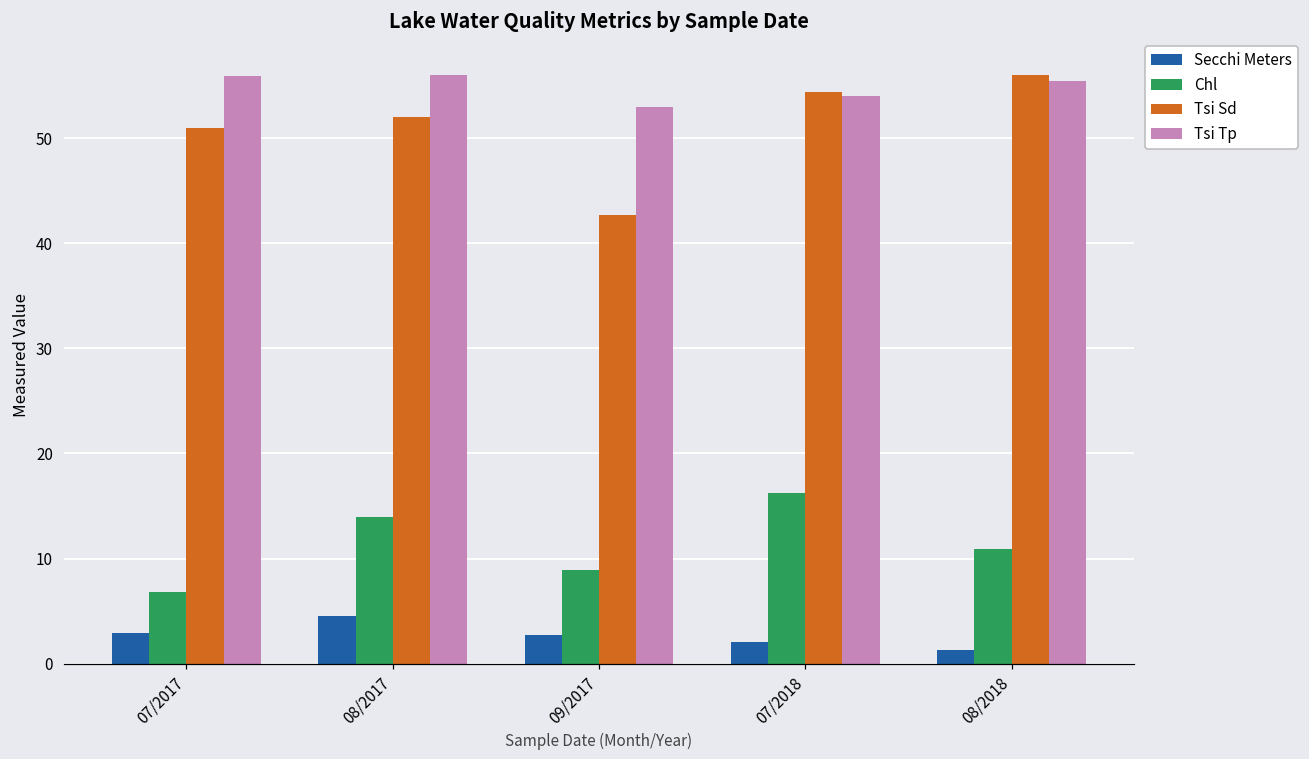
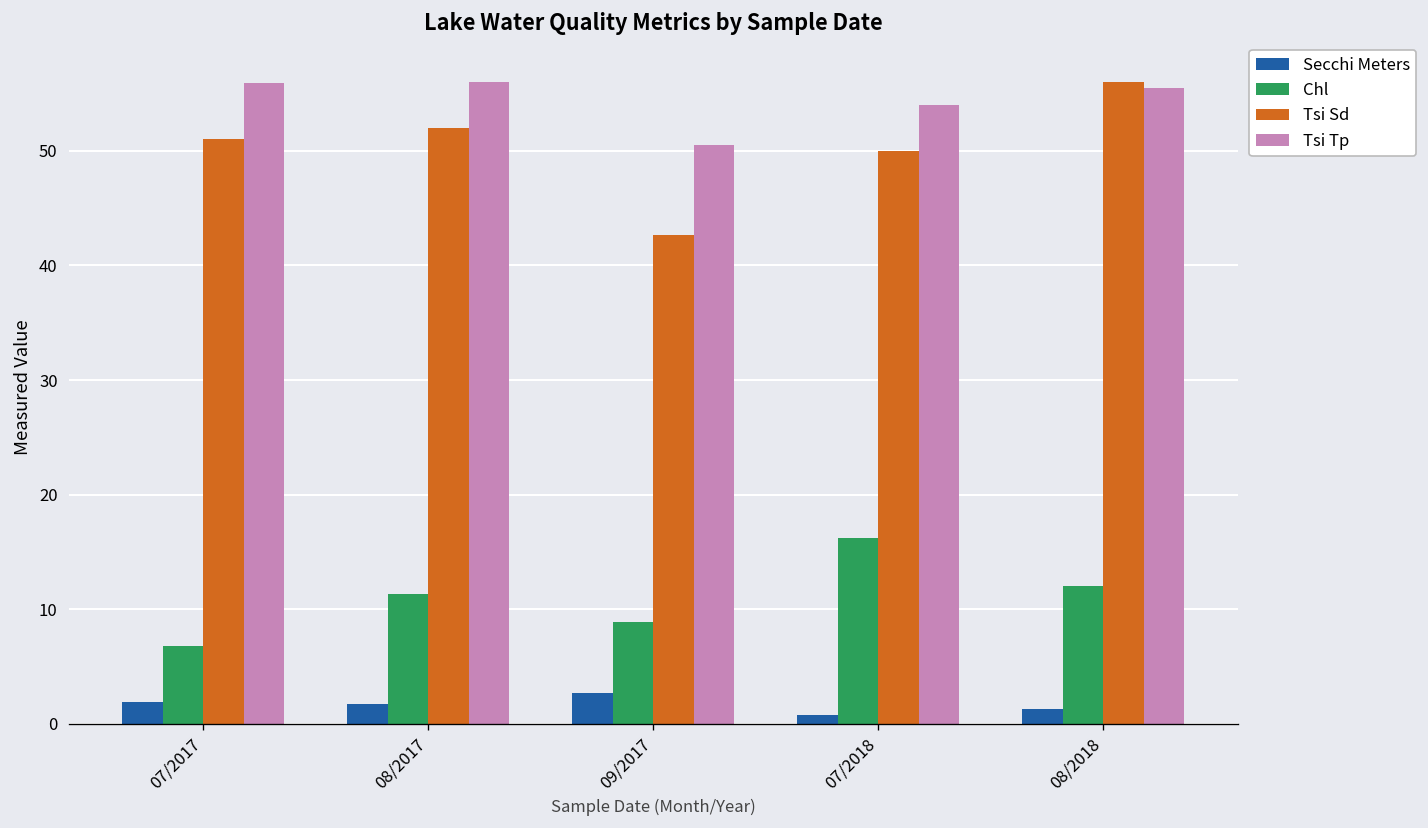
  {
    "Secchi Meters": {
-     "07/2017": 3,
-     "08/2017": 5,
+     "07/2017": 2,
+     "08/2017": 2,
      "09/2017": 3,
-     "07/2018": 2,
+     "07/2018": 1,
      "08/2018": 1
    },
    "Chl": {
      "07/2017": 7,
-     "08/2017": 14,
+     "08/2017": 11,
      "09/2017": 9,
      "07/2018": 16,
-     "08/2018": 11
+     "08/2018": 12
    },
    "Tsi Sd": {
      "07/2017": 51,
      "08/2017": 52,
      "09/2017": 43,
-     "07/2018": 54,
+     "07/2018": 50,
      "08/2018": 56
    },
    "Tsi Tp": {
      "07/2017": 56,
      "08/2017": 56,
-     "09/2017": 53,
+     "09/2017": 51,
      "07/2018": 54,
      "08/2018": 56
    }
  }
